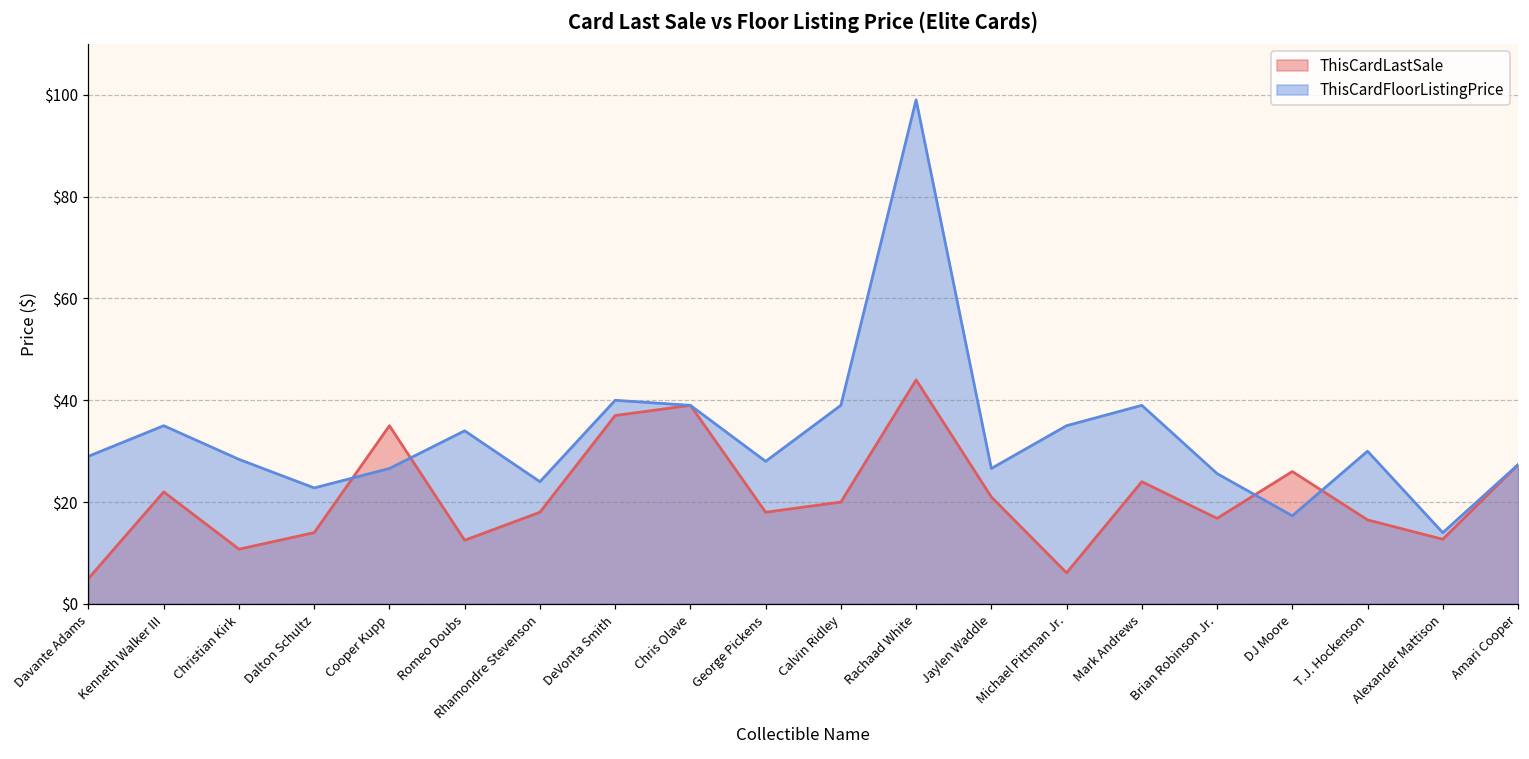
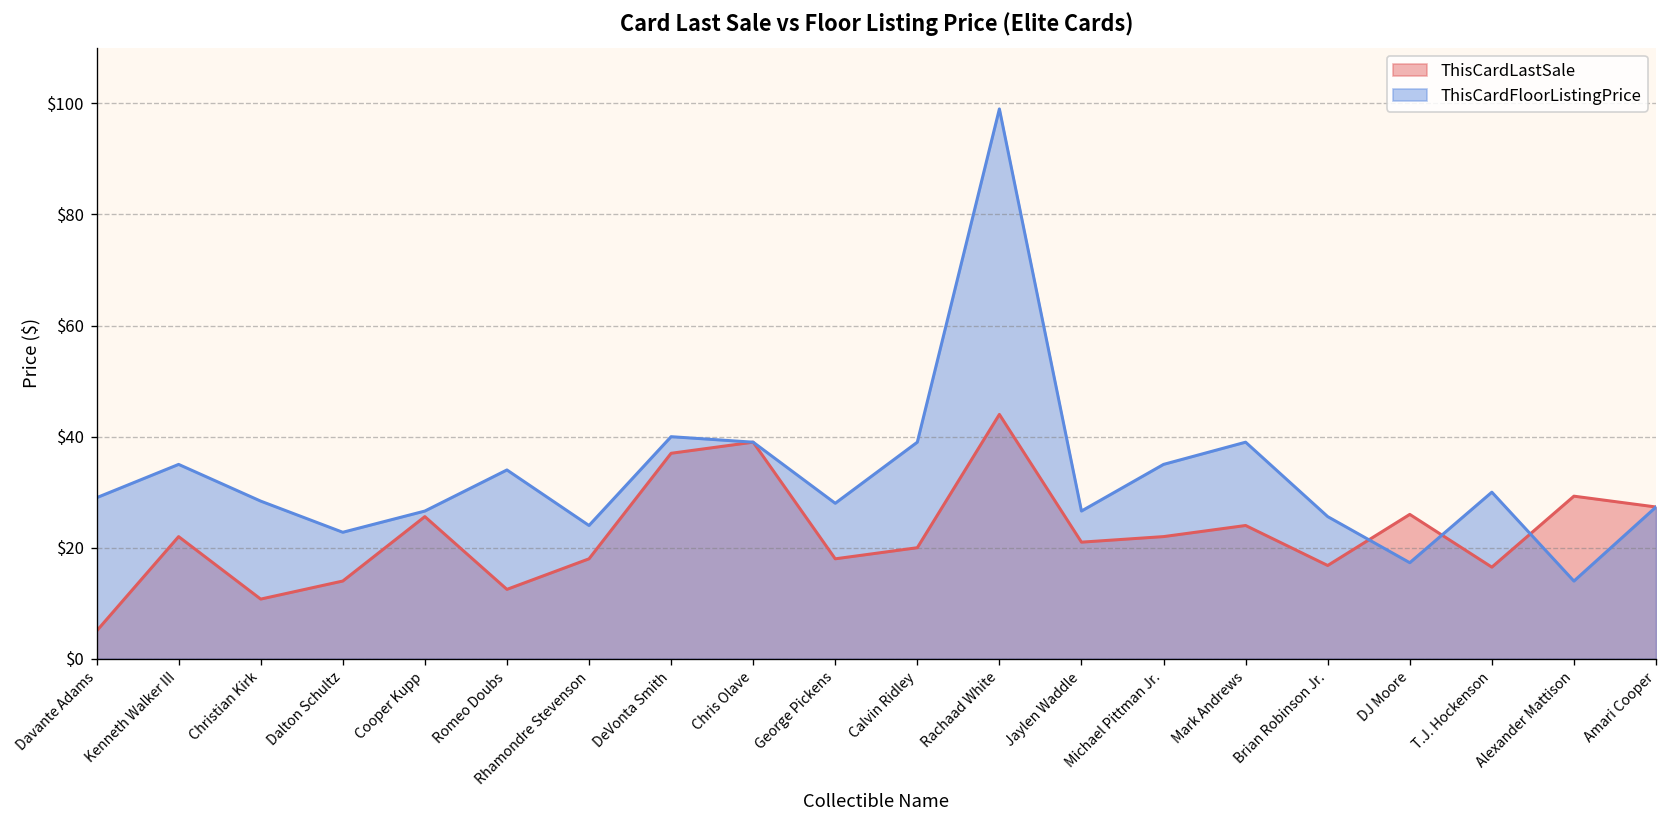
  {
    "ThisCardLastSale": {
      "Davante Adams": "$5",
      "Kenneth Walker III": "$22",
      "Christian Kirk": "$11",
      "Dalton Schultz": "$14",
-     "Cooper Kupp": "$35",
+     "Cooper Kupp": "$26",
      "Romeo Doubs": "$13",
      "Rhamondre Stevenson": "$18",
      "DeVonta Smith": "$37",
      "George Pickens": "$18",
      "Calvin Ridley": "$20",
      "Rachaad White": "$44",
      "Jaylen Waddle": "$21",
-     "Michael Pittman Jr.": "$6",
+     "Michael Pittman Jr.": "$22",
      "Mark Andrews": "$24",
      "Brian Robinson Jr.": "$17",
      "DJ Moore": "$26",
      "T.J. Hockenson": "$17",
-     "Alexander Mattison": "$13"
+     "Alexander Mattison": "$29"
    },
    "ThisCardFloorListingPrice": {
      "Davante Adams": "$29",
      "Kenneth Walker III": "$35",
      "Christian Kirk": "$28",
      "Dalton Schultz": "$23",
      "Cooper Kupp": "$27",
      "Romeo Doubs": "$34",
      "Rhamondre Stevenson": "$24",
      "DeVonta Smith": "$40",
      "George Pickens": "$28",
      "Calvin Ridley": "$39",
      "Rachaad White": "$99",
      "Jaylen Waddle": "$27",
      "Michael Pittman Jr.": "$35",
      "Mark Andrews": "$39",
      "Brian Robinson Jr.": "$26",
      "DJ Moore": "$17",
      "T.J. Hockenson": "$30",
      "Alexander Mattison": "$14"
    }
  }
